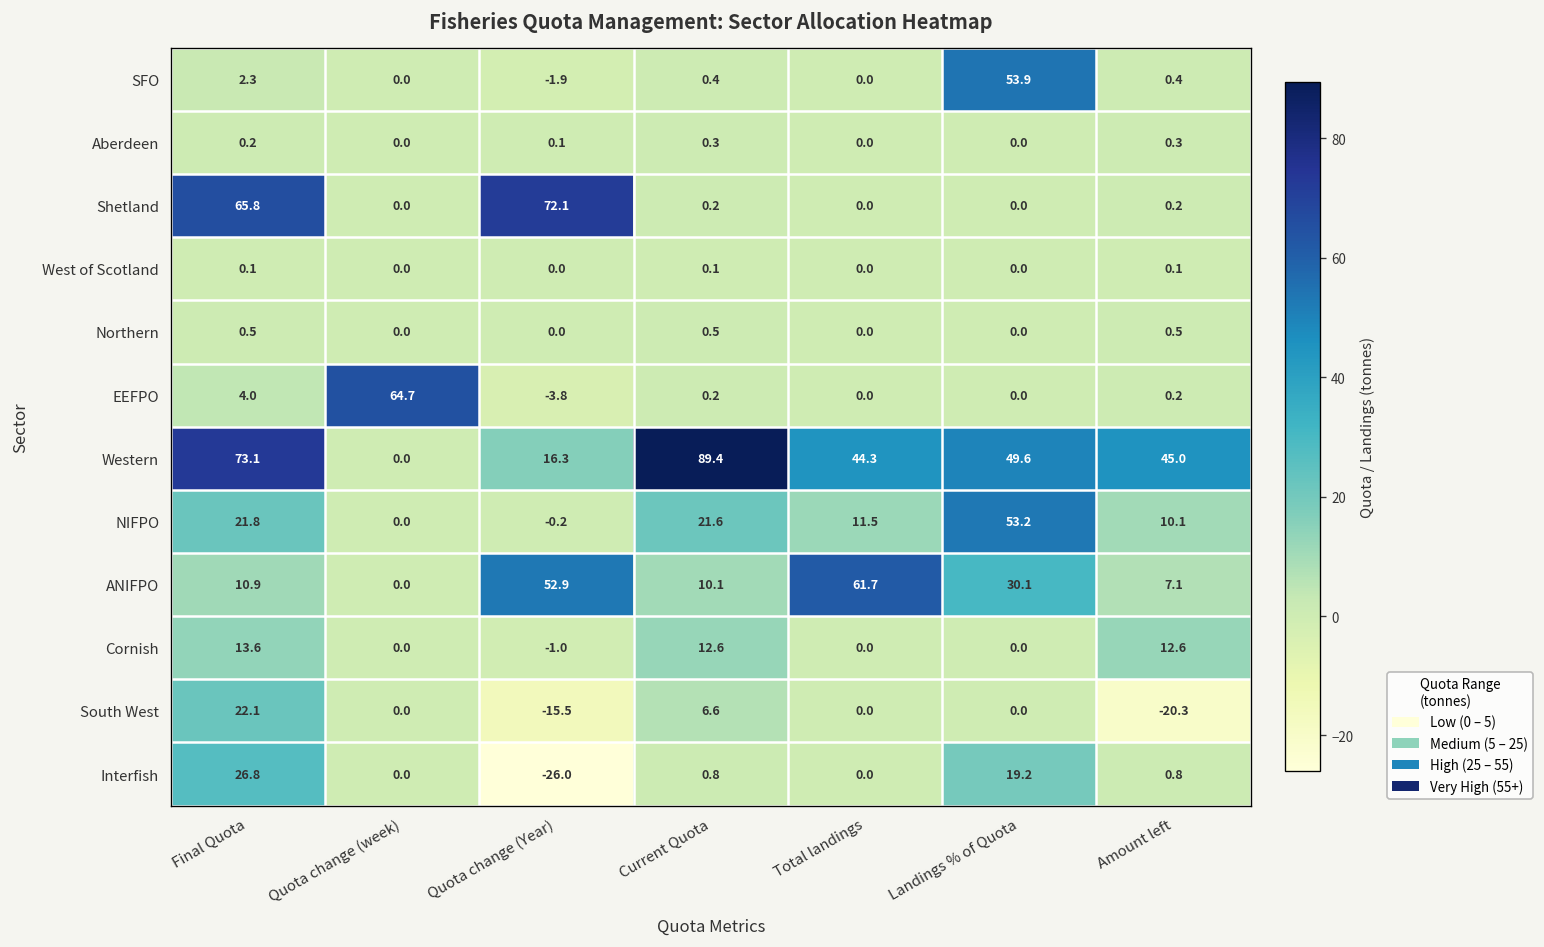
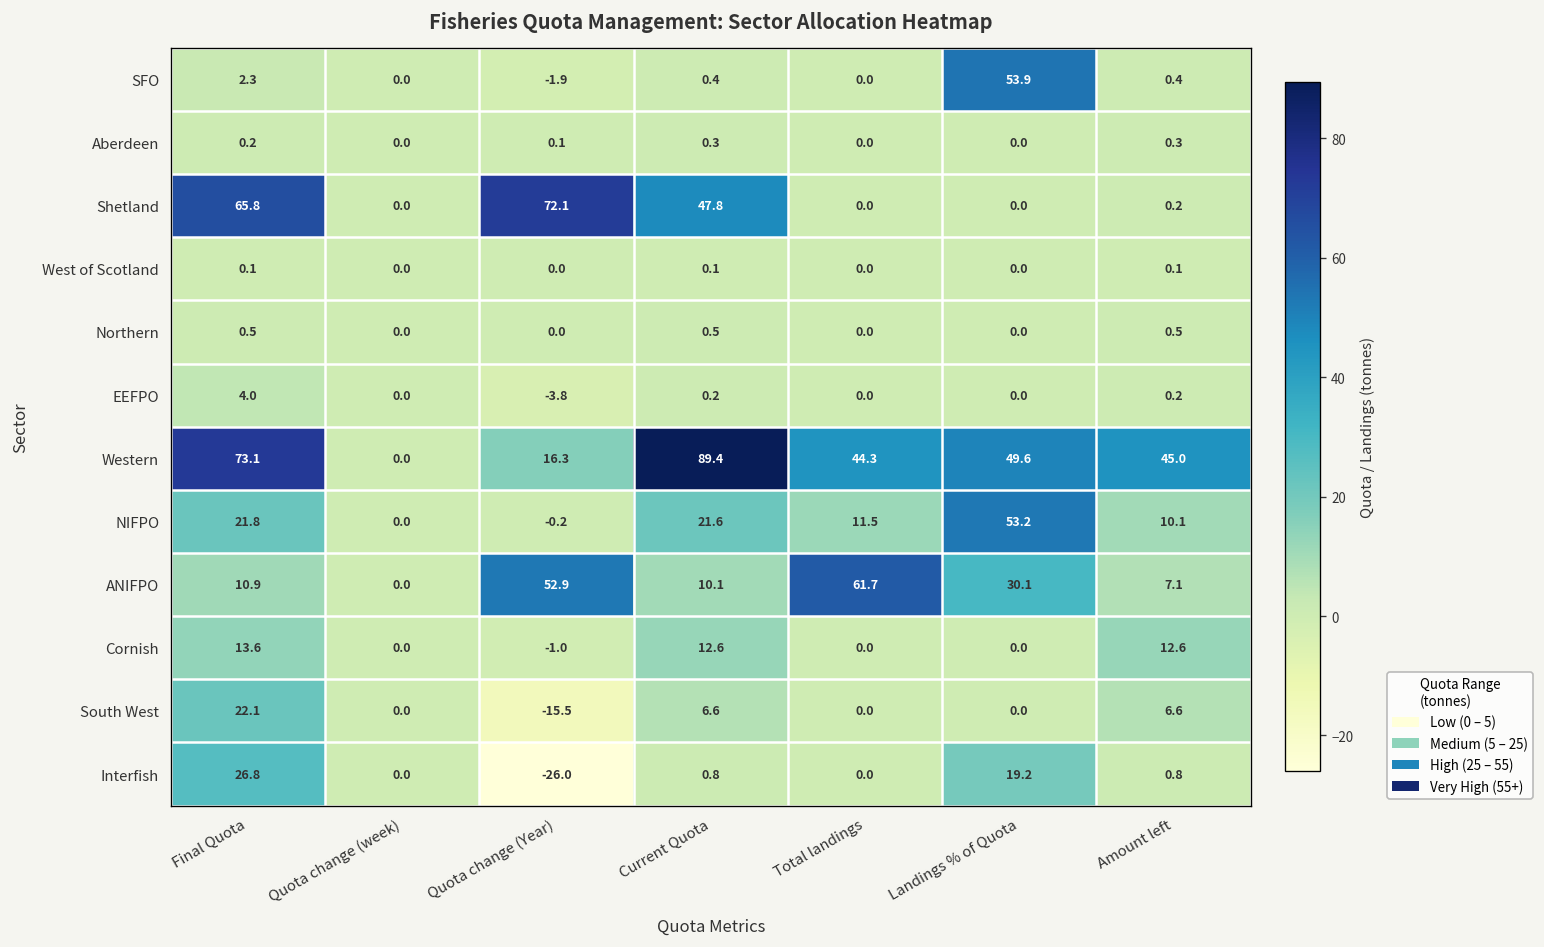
  {
    "SFO": {
      "Final Quota": 2.3,
      "Quota change (week)": 0.0,
      "Quota change (Year)": -1.9,
      "Current Quota": 0.4,
      "Total landings": 0.0,
      "Landings % of Quota": 53.9,
      "Amount left": 0.4
    },
    "Aberdeen": {
      "Final Quota": 0.2,
      "Quota change (week)": 0.0,
      "Quota change (Year)": 0.1,
      "Current Quota": 0.3,
      "Total landings": 0.0,
      "Landings % of Quota": 0.0,
      "Amount left": 0.3
    },
    "Shetland": {
      "Final Quota": 65.8,
      "Quota change (week)": 0.0,
      "Quota change (Year)": 72.1,
-     "Current Quota": 0.2,
+     "Current Quota": 47.8,
      "Total landings": 0.0,
      "Landings % of Quota": 0.0,
      "Amount left": 0.2
    },
    "West of Scotland": {
      "Final Quota": 0.1,
      "Quota change (week)": 0.0,
      "Quota change (Year)": 0.0,
      "Current Quota": 0.1,
      "Total landings": 0.0,
      "Landings % of Quota": 0.0,
      "Amount left": 0.1
    },
    "Northern": {
      "Final Quota": 0.5,
      "Quota change (week)": 0.0,
      "Quota change (Year)": 0.0,
      "Current Quota": 0.5,
      "Total landings": 0.0,
      "Landings % of Quota": 0.0,
      "Amount left": 0.5
    },
    "EEFPO": {
      "Final Quota": 4.0,
-     "Quota change (week)": 64.7,
+     "Quota change (week)": 0.0,
      "Quota change (Year)": -3.8,
      "Current Quota": 0.2,
      "Total landings": 0.0,
      "Landings % of Quota": 0.0,
      "Amount left": 0.2
    },
    "Western": {
      "Final Quota": 73.1,
      "Quota change (week)": 0.0,
      "Quota change (Year)": 16.3,
      "Current Quota": 89.4,
      "Total landings": 44.3,
      "Landings % of Quota": 49.6,
      "Amount left": 45.0
    },
    "NIFPO": {
      "Final Quota": 21.8,
      "Quota change (week)": 0.0,
      "Quota change (Year)": -0.2,
      "Current Quota": 21.6,
      "Total landings": 11.5,
      "Landings % of Quota": 53.2,
      "Amount left": 10.1
    },
    "ANIFPO": {
      "Final Quota": 10.9,
      "Quota change (week)": 0.0,
      "Quota change (Year)": 52.9,
      "Current Quota": 10.1,
      "Total landings": 61.7,
      "Landings % of Quota": 30.1,
      "Amount left": 7.1
    },
    "Cornish": {
      "Final Quota": 13.6,
      "Quota change (week)": 0.0,
      "Quota change (Year)": -1.0,
      "Current Quota": 12.6,
      "Total landings": 0.0,
      "Landings % of Quota": 0.0,
      "Amount left": 12.6
    },
    "South West": {
      "Final Quota": 22.1,
      "Quota change (week)": 0.0,
      "Quota change (Year)": -15.5,
      "Current Quota": 6.6,
      "Total landings": 0.0,
      "Landings % of Quota": 0.0,
-     "Amount left": -20.3
+     "Amount left": 6.6
    },
    "Interfish": {
      "Final Quota": 26.8,
      "Quota change (week)": 0.0,
      "Quota change (Year)": -26.0,
      "Current Quota": 0.8,
      "Total landings": 0.0,
      "Landings % of Quota": 19.2,
      "Amount left": 0.8
    }
  }
